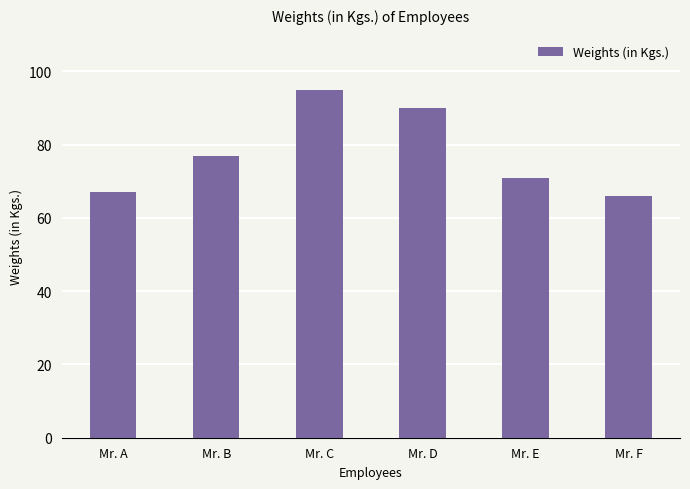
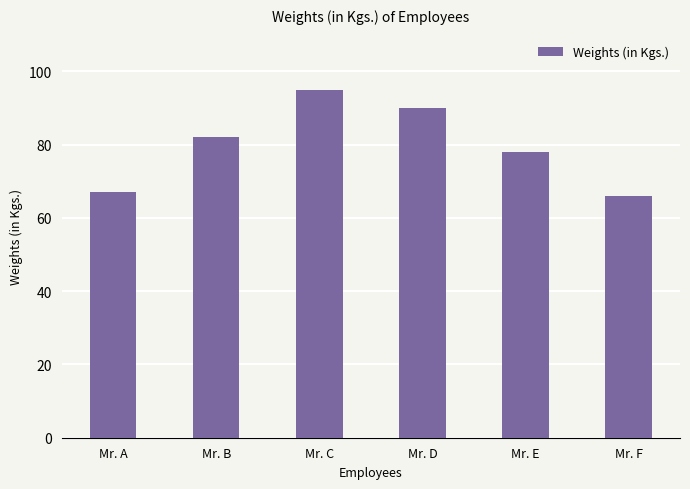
  {
    "Mr. A": 67,
-   "Mr. B": 77,
+   "Mr. B": 82,
    "Mr. C": 95,
    "Mr. D": 90,
-   "Mr. E": 71,
+   "Mr. E": 78,
    "Mr. F": 66
  }
